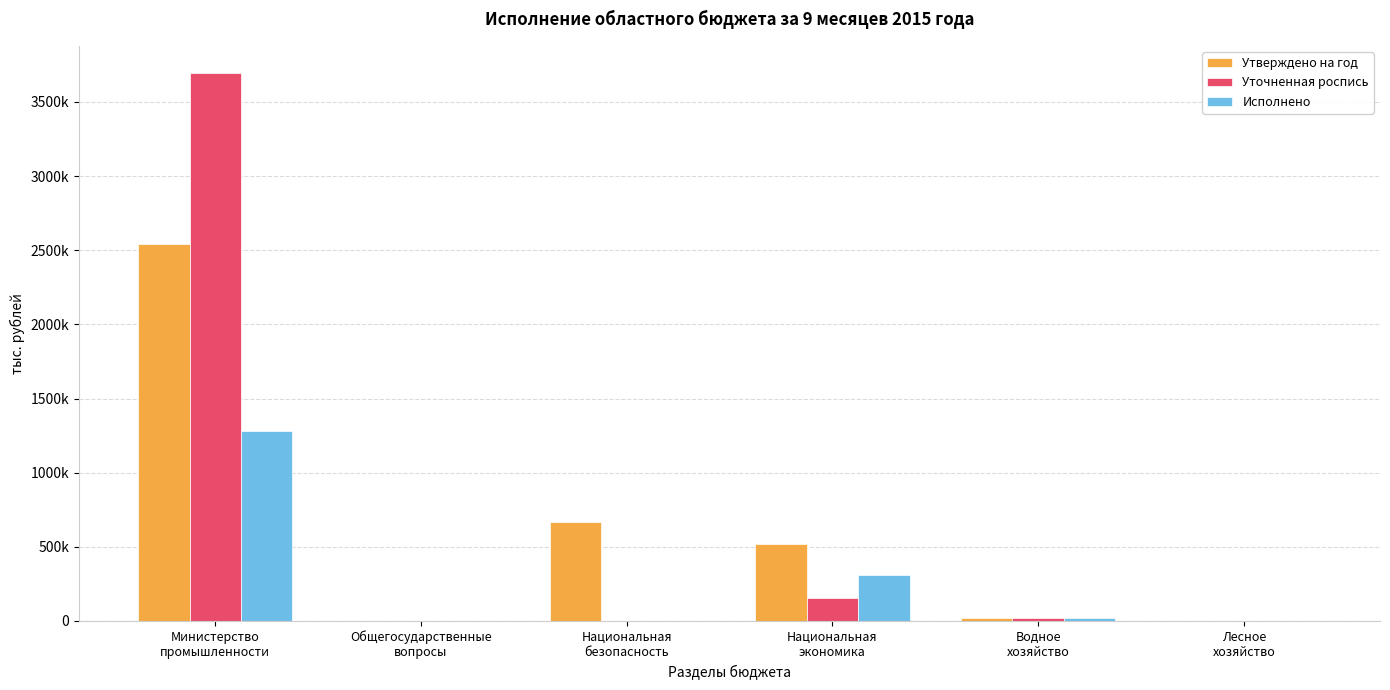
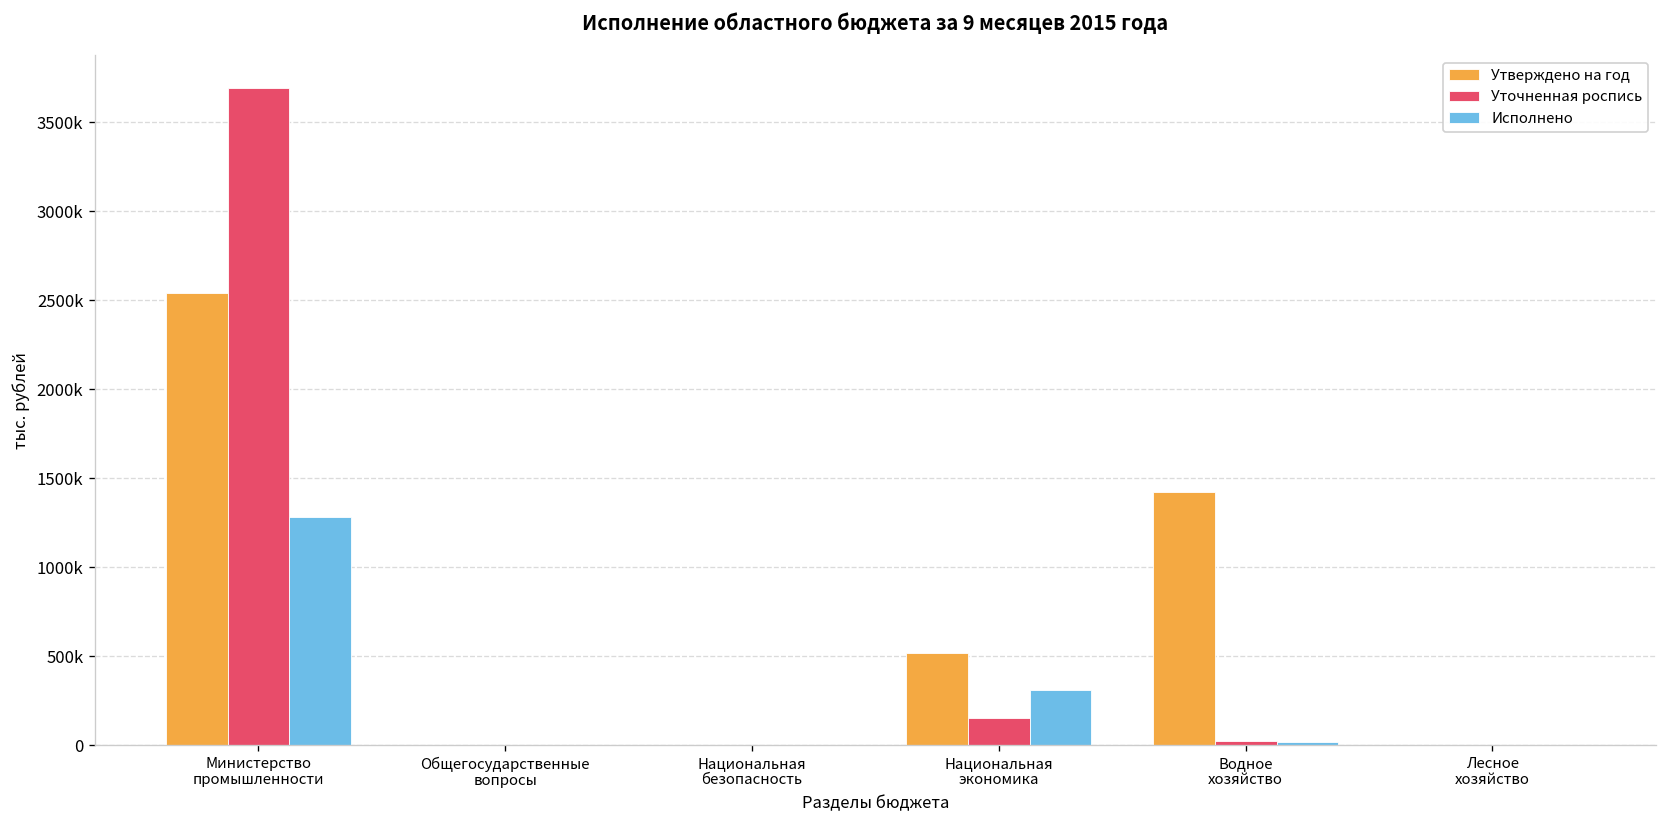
  {
    "Утверждено на год": {
      "Министерство промышленности": 2540000,
-     "Национальная безопасность": 670000,
+     "Национальная безопасность": 0,
      "Национальная экономика": 520000,
-     "Водное хозяйство": 20000
+     "Водное хозяйство": 1420000
    },
    "Уточненная роспись": {
      "Министерство промышленности": 3690000,
      "Национальная экономика": 150000,
      "Водное хозяйство": 20000
    },
    "Исполнено": {
      "Министерство промышленности": 1280000,
      "Национальная экономика": 310000,
      "Водное хозяйство": 20000
    }
  }
